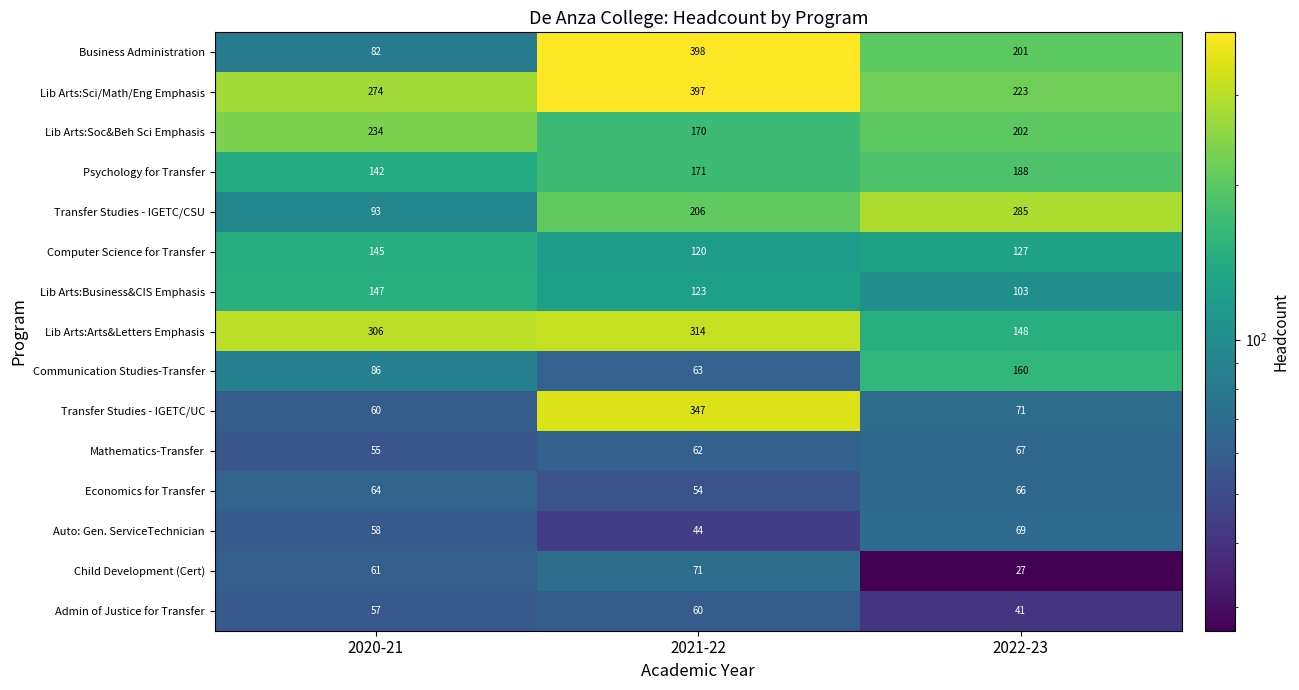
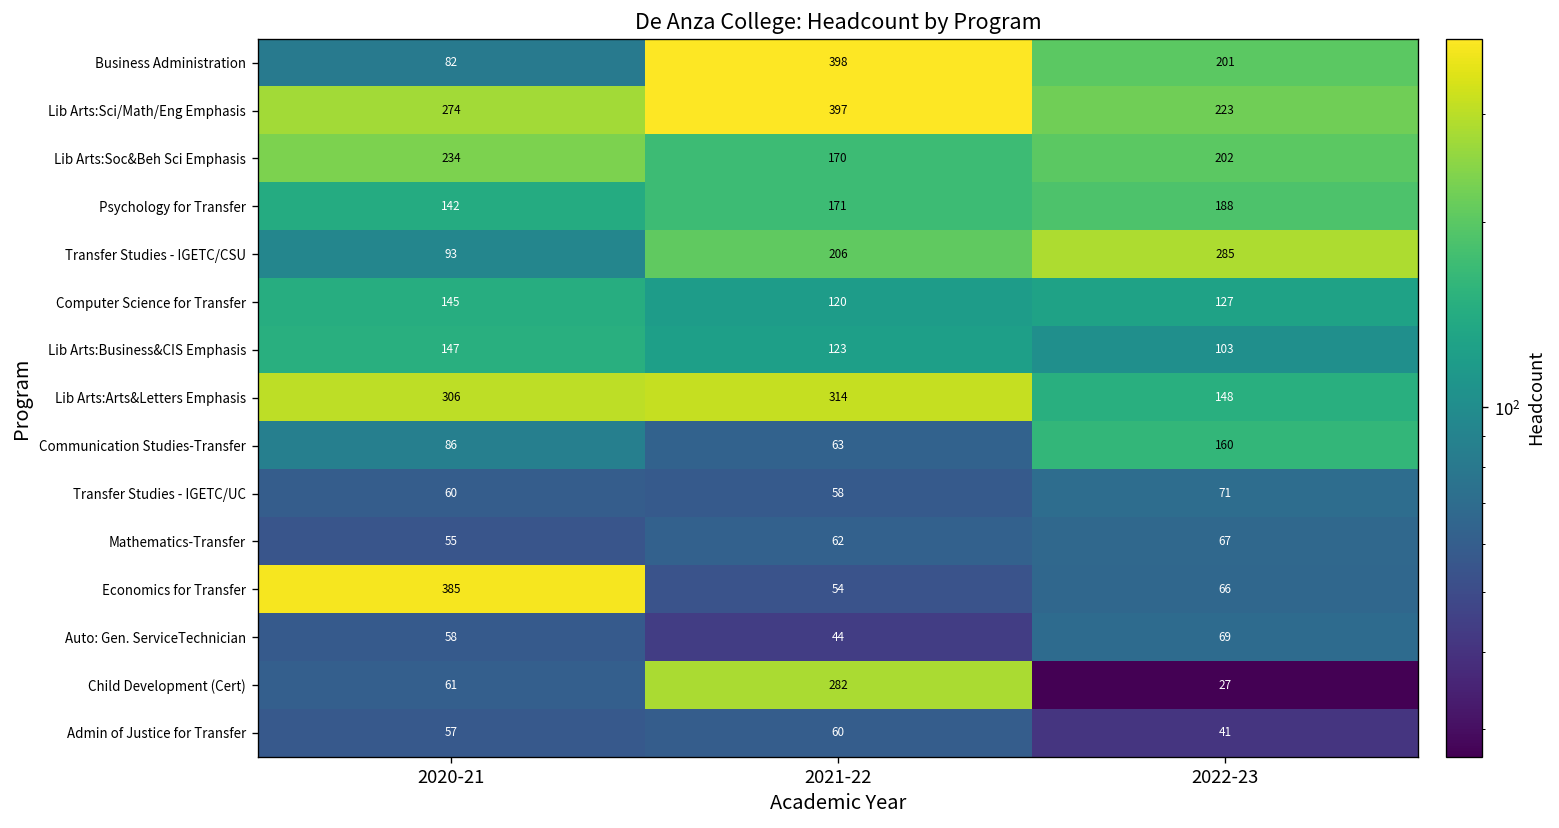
  {
    "Business Administration": {
      "2020-21": 82,
      "2021-22": 398,
      "2022-23": 201
    },
    "Lib Arts:Sci/Math/Eng Emphasis": {
      "2020-21": 274,
      "2021-22": 397,
      "2022-23": 223
    },
    "Lib Arts:Soc&Beh Sci Emphasis": {
      "2020-21": 234,
      "2021-22": 170,
      "2022-23": 202
    },
    "Psychology for Transfer": {
      "2020-21": 142,
      "2021-22": 171,
      "2022-23": 188
    },
    "Transfer Studies - IGETC/CSU": {
      "2020-21": 93,
      "2021-22": 206,
      "2022-23": 285
    },
    "Computer Science for Transfer": {
      "2020-21": 145,
      "2021-22": 120,
      "2022-23": 127
    },
    "Lib Arts:Business&CIS Emphasis": {
      "2020-21": 147,
      "2021-22": 123,
      "2022-23": 103
    },
    "Lib Arts:Arts&Letters Emphasis": {
      "2020-21": 306,
      "2021-22": 314,
      "2022-23": 148
    },
    "Communication Studies-Transfer": {
      "2020-21": 86,
      "2021-22": 63,
      "2022-23": 160
    },
    "Transfer Studies - IGETC/UC": {
      "2020-21": 60,
-     "2021-22": 347,
+     "2021-22": 58,
      "2022-23": 71
    },
    "Mathematics-Transfer": {
      "2020-21": 55,
      "2021-22": 62,
      "2022-23": 67
    },
    "Economics for Transfer": {
-     "2020-21": 64,
+     "2020-21": 385,
      "2021-22": 54,
      "2022-23": 66
    },
    "Auto: Gen. ServiceTechnician": {
      "2020-21": 58,
      "2021-22": 44,
      "2022-23": 69
    },
    "Child Development (Cert)": {
      "2020-21": 61,
-     "2021-22": 71,
+     "2021-22": 282,
      "2022-23": 27
    },
    "Admin of Justice for Transfer": {
      "2020-21": 57,
      "2021-22": 60,
      "2022-23": 41
    }
  }
